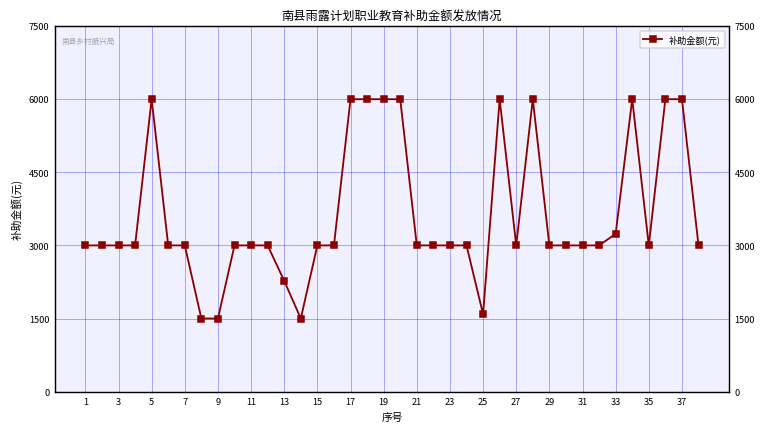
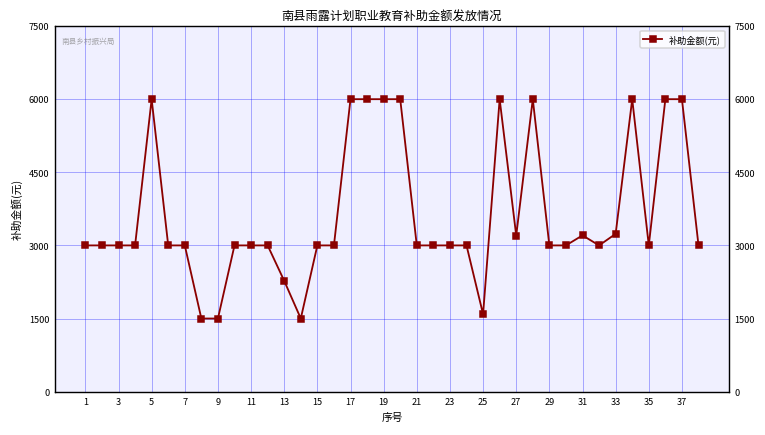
  {
    "1": 3000,
    "3": 3000,
    "5": 6000,
    "7": 3000,
    "9": 1500,
    "11": 3000,
    "13": 2300,
    "15": 3000,
    "17": 6000,
    "19": 6000,
    "21": 3000,
    "23": 3000,
    "25": 1600,
-   "27": 3000,
+   "27": 3200,
    "29": 3000,
-   "31": 3000,
+   "31": 3200,
    "33": 3200,
    "35": 3000,
    "37": 6000
  }
